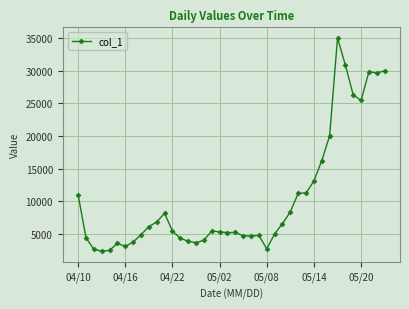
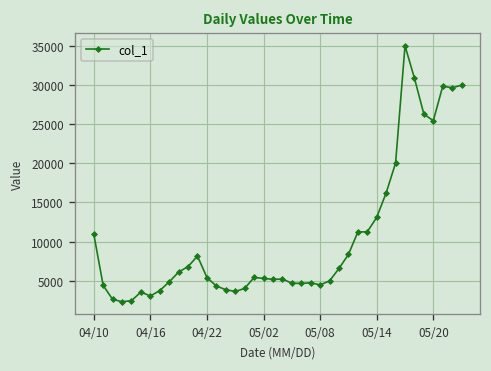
  {
    "04/10": 11000,
    "04/16": 3000,
    "04/22": 5000,
    "05/02": 5000,
-   "05/08": 3000,
+   "05/08": 4000,
    "05/14": 13000,
    "05/20": 25000
  }
